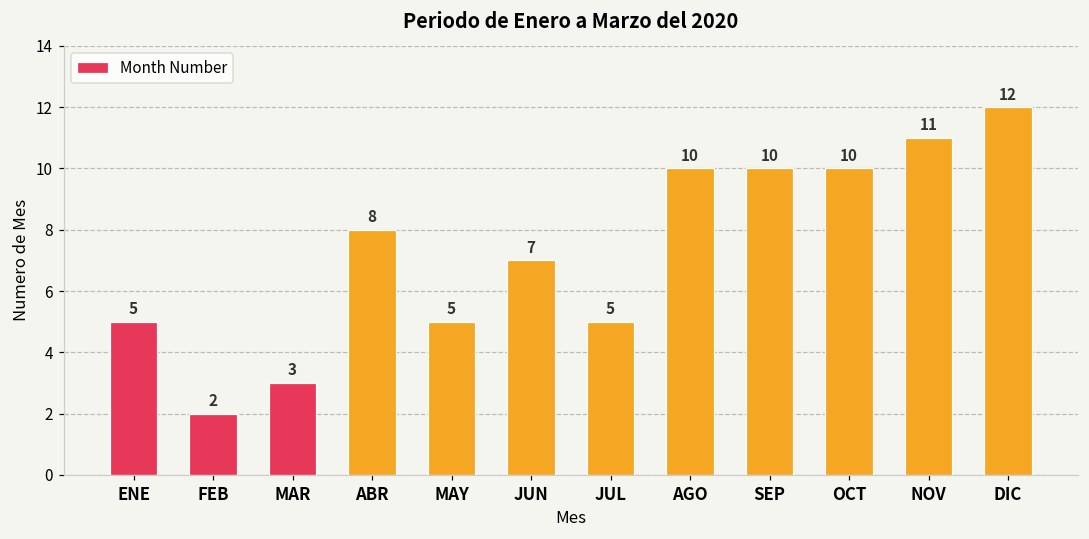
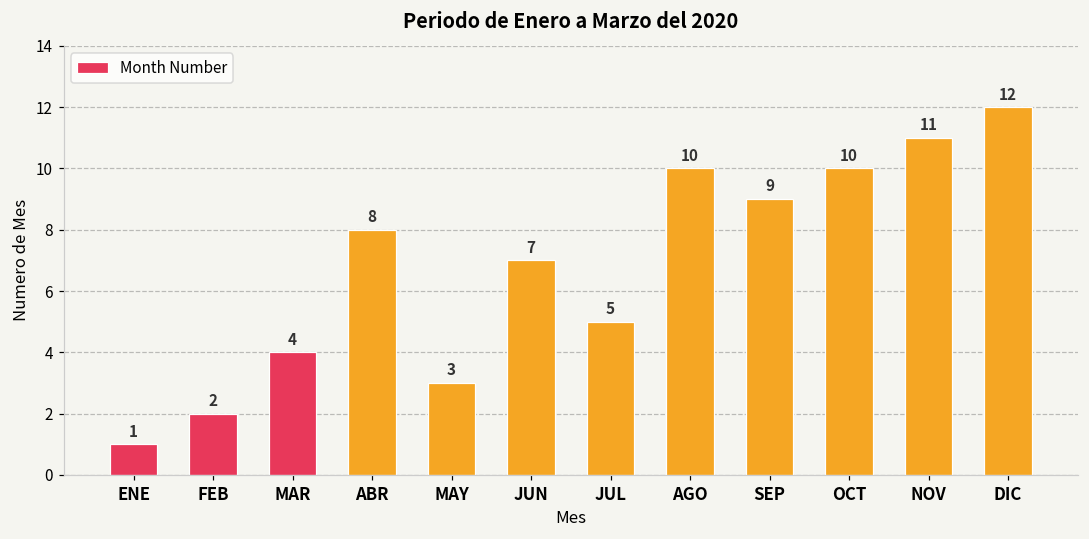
  {
-   "ENE": 5,
+   "ENE": 1,
    "FEB": 2,
-   "MAR": 3,
+   "MAR": 4,
    "ABR": 8,
-   "MAY": 5,
+   "MAY": 3,
    "JUN": 7,
    "JUL": 5,
    "AGO": 10,
-   "SEP": 10,
+   "SEP": 9,
    "OCT": 10,
    "NOV": 11,
    "DIC": 12
  }
